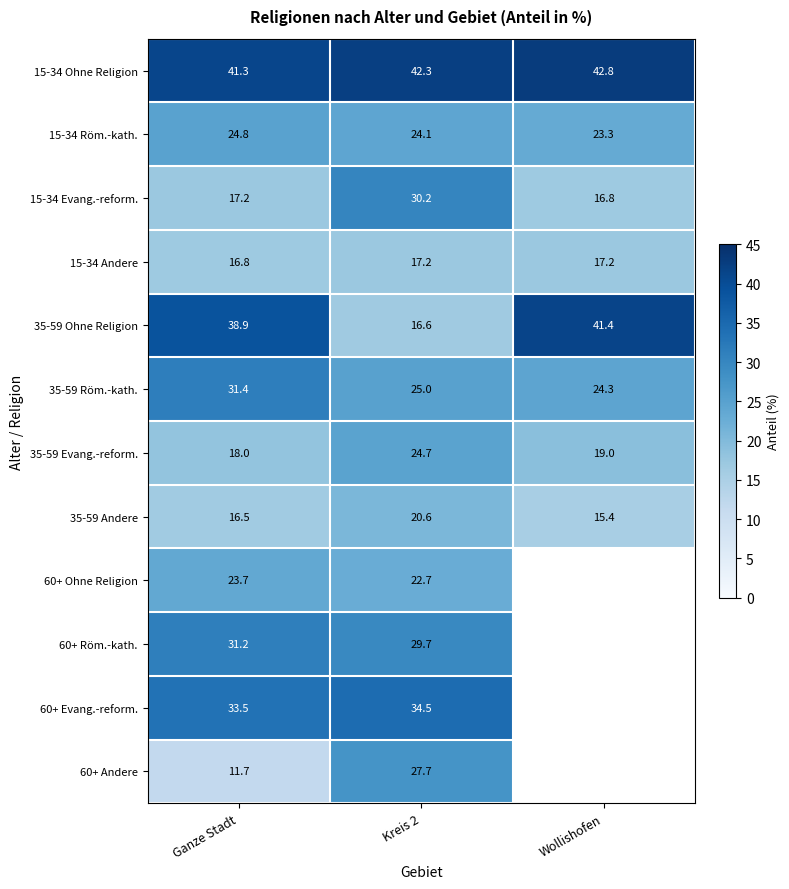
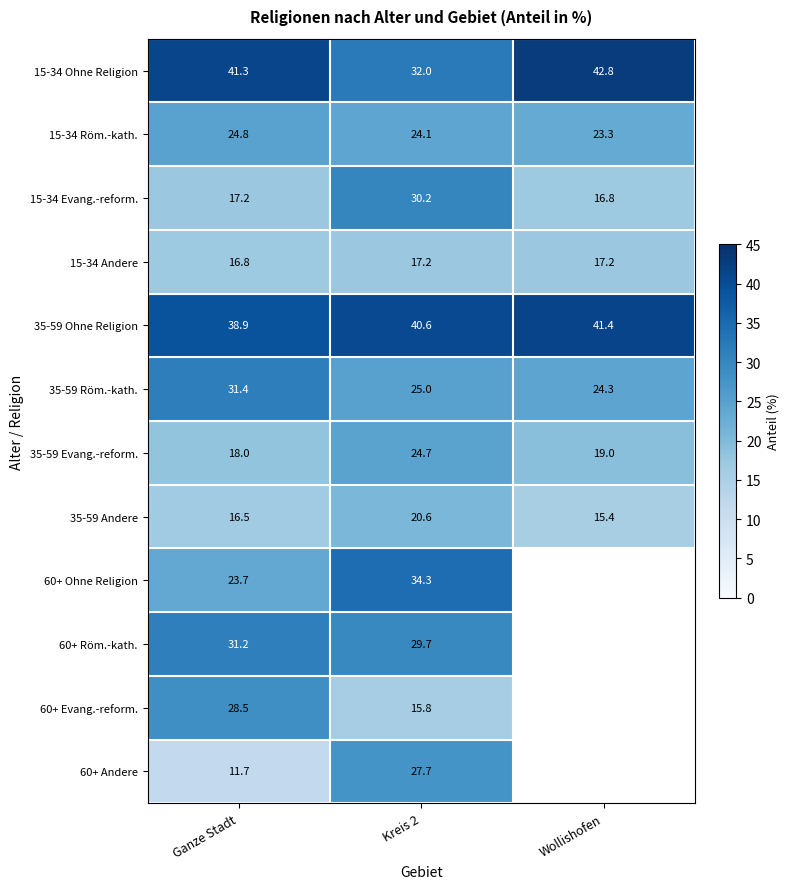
  {
    "15-34 Ohne Religion": {
      "Ganze Stadt": 41.3,
-     "Kreis 2": 42.3,
+     "Kreis 2": 32.0,
      "Wollishofen": 42.8
    },
    "15-34 Röm.-kath.": {
      "Ganze Stadt": 24.8,
      "Kreis 2": 24.1,
      "Wollishofen": 23.3
    },
    "15-34 Evang.-reform.": {
      "Ganze Stadt": 17.2,
      "Kreis 2": 30.2,
      "Wollishofen": 16.8
    },
    "15-34 Andere": {
      "Ganze Stadt": 16.8,
      "Kreis 2": 17.2,
      "Wollishofen": 17.2
    },
    "35-59 Ohne Religion": {
      "Ganze Stadt": 38.9,
-     "Kreis 2": 16.6,
+     "Kreis 2": 40.6,
      "Wollishofen": 41.4
    },
    "35-59 Röm.-kath.": {
      "Ganze Stadt": 31.4,
      "Kreis 2": 25.0,
      "Wollishofen": 24.3
    },
    "35-59 Evang.-reform.": {
      "Ganze Stadt": 18.0,
      "Kreis 2": 24.7,
      "Wollishofen": 19.0
    },
    "35-59 Andere": {
      "Ganze Stadt": 16.5,
      "Kreis 2": 20.6,
      "Wollishofen": 15.4
    },
    "60+ Ohne Religion": {
      "Ganze Stadt": 23.7,
-     "Kreis 2": 22.7
+     "Kreis 2": 34.3
    },
    "60+ Röm.-kath.": {
      "Ganze Stadt": 31.2,
      "Kreis 2": 29.7
    },
    "60+ Evang.-reform.": {
-     "Ganze Stadt": 33.5,
-     "Kreis 2": 34.5
+     "Ganze Stadt": 28.5,
+     "Kreis 2": 15.8
    },
    "60+ Andere": {
      "Ganze Stadt": 11.7,
      "Kreis 2": 27.7
    }
  }
